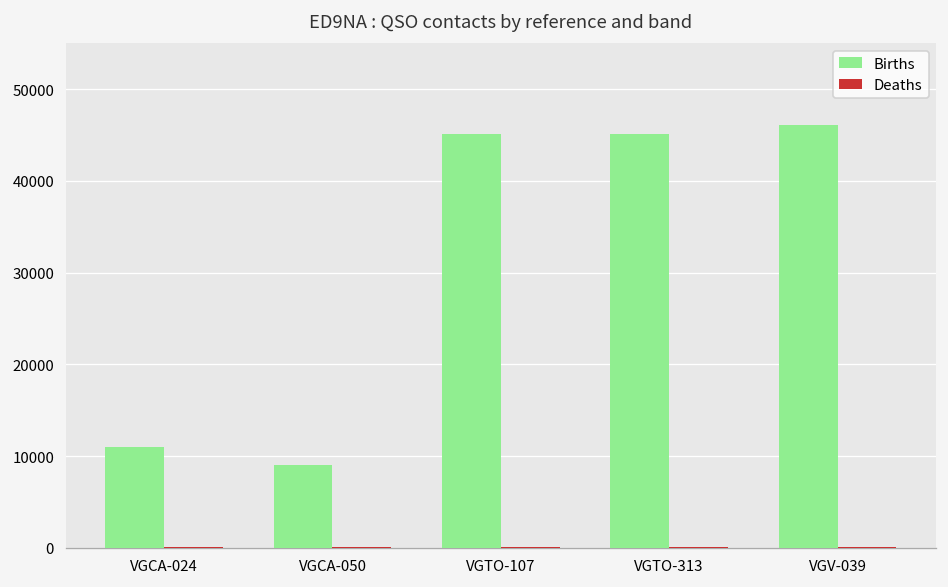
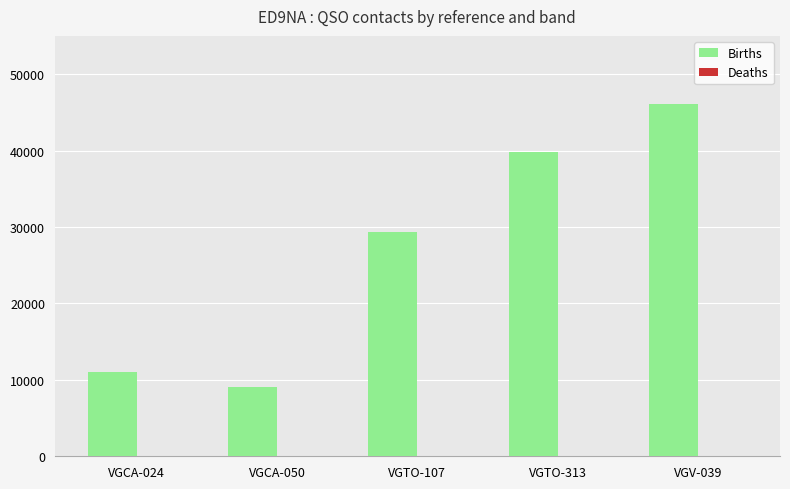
  {
    "Births": {
      "VGCA-024": 11000,
      "VGCA-050": 9000,
-     "VGTO-107": 45000,
-     "VGTO-313": 45000,
+     "VGTO-107": 29000,
+     "VGTO-313": 40000,
      "VGV-039": 46000
    }
  }
